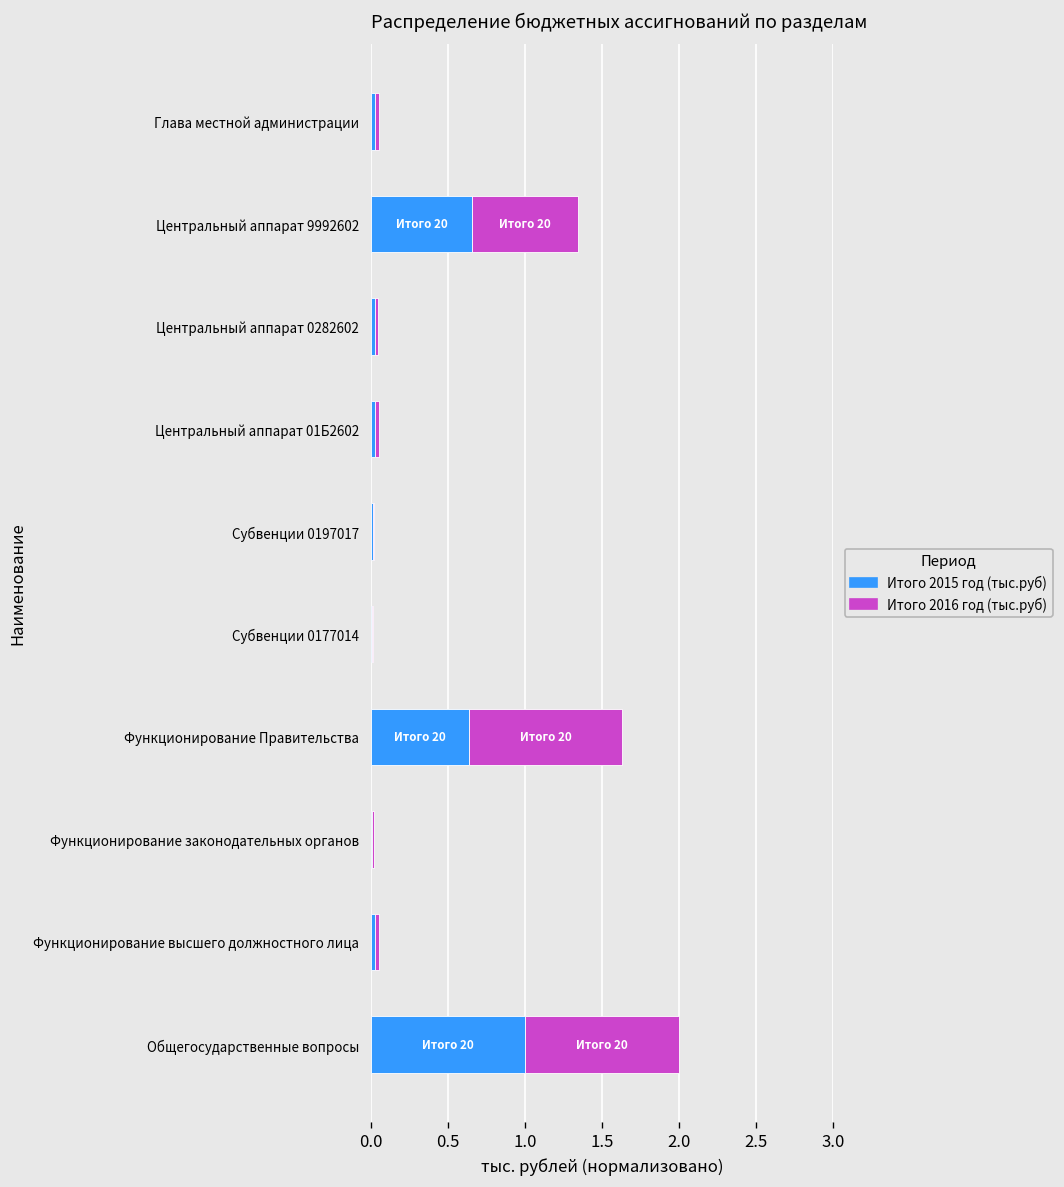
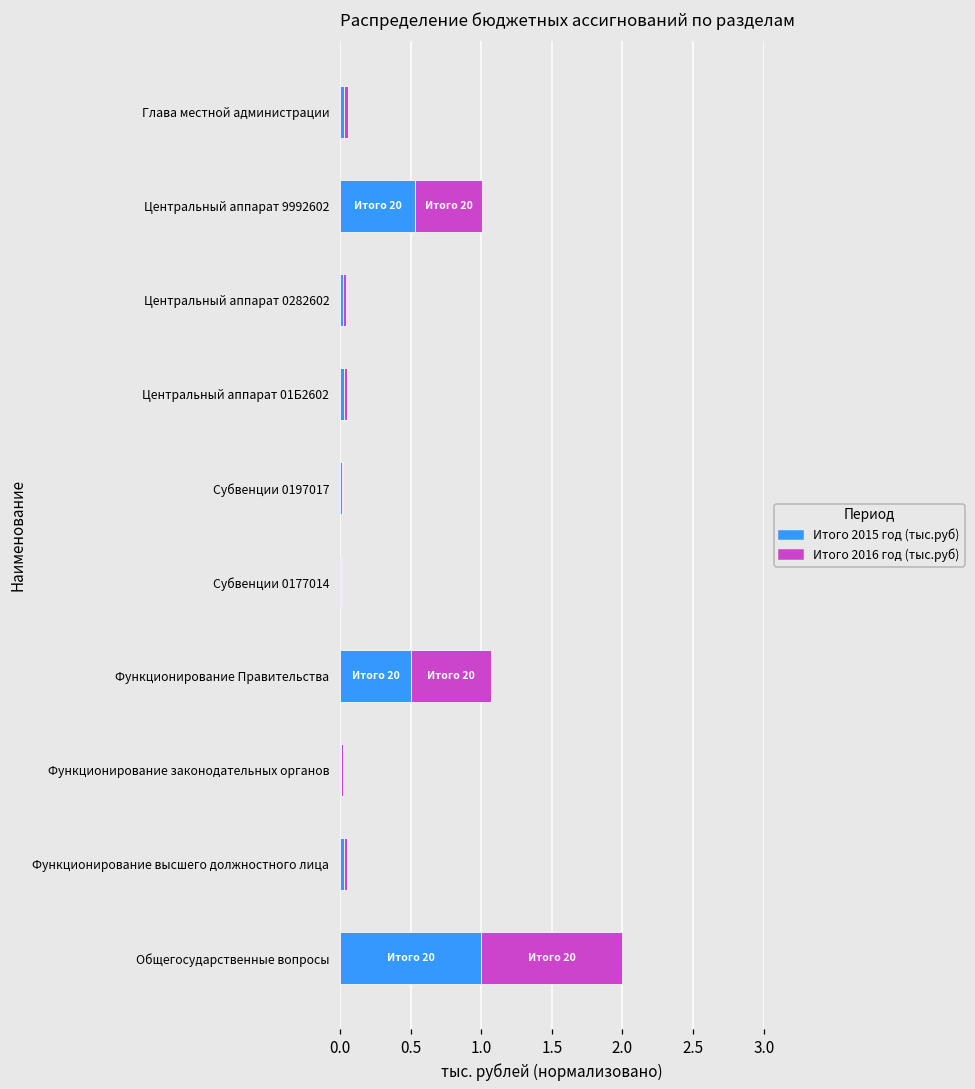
  {
    "Итого 2015 год (тыс.руб)": {
      "Глава местной администрации": 0.03,
-     "Центральный аппарат 9992602": 0.66,
+     "Центральный аппарат 9992602": 0.53,
      "Центральный аппарат 0282602": 0.02,
      "Центральный аппарат 01Б2602": 0.03,
-     "Функционирование Правительства": 0.63,
+     "Функционирование Правительства": 0.50,
      "Функционирование высшего должностного лица": 0.03
    },
    "Итого 2016 год (тыс.руб)": {
      "Глава местной администрации": 0.03,
-     "Центральный аппарат 9992602": 0.69,
+     "Центральный аппарат 9992602": 0.47,
      "Центральный аппарат 0282602": 0.02,
      "Центральный аппарат 01Б2602": 0.02,
-     "Функционирование Правительства": 1.00,
+     "Функционирование Правительства": 0.56,
      "Функционирование высшего должностного лица": 0.02
    }
  }
